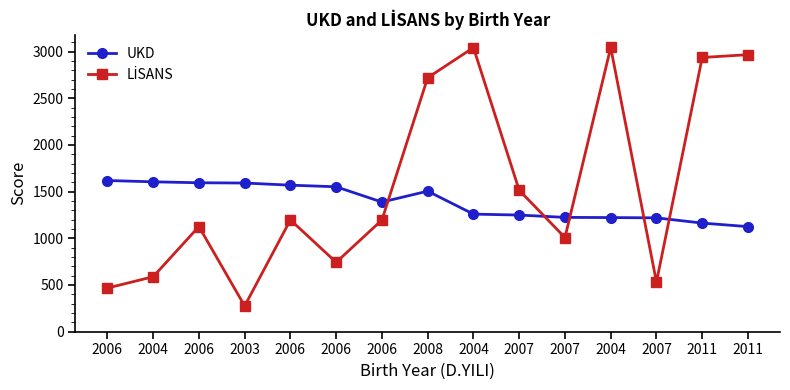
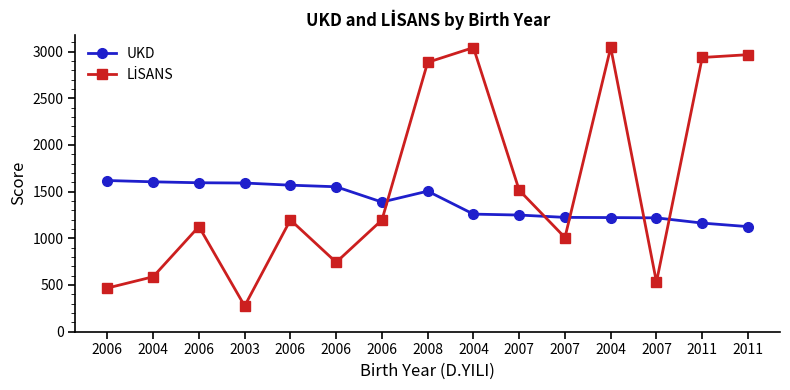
  {
    "UKD": {
      "2003": 1600,
      "2008": 1500
    },
    "LİSANS": {
      "2003": 300,
-     "2008": 2700
+     "2008": 2900
    }
  }
